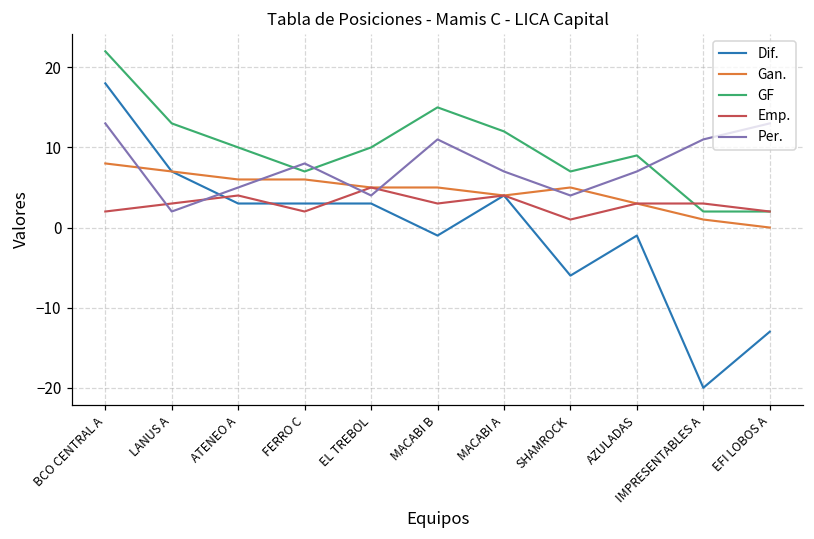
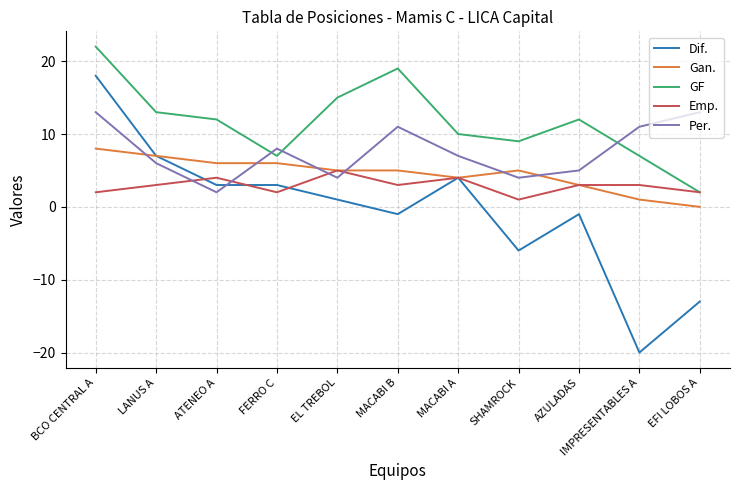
  {
    "Dif.": {
      "BCO CENTRAL A": 18,
      "ATENEO A": 3,
      "FERRO C": 3,
-     "EL TREBOL": 3,
+     "EL TREBOL": 1,
      "MACABI B": -1,
      "SHAMROCK": -6,
      "AZULADAS": -1,
      "IMPRESENTABLES A": -20,
      "EFI LOBOS A": -13
    },
    "GF": {
      "BCO CENTRAL A": 22,
      "LANUS A": 13,
-     "ATENEO A": 10,
+     "ATENEO A": 12,
      "FERRO C": 7,
-     "EL TREBOL": 10,
-     "MACABI B": 15,
-     "MACABI A": 12,
-     "SHAMROCK": 7,
-     "AZULADAS": 9,
-     "IMPRESENTABLES A": 2
+     "EL TREBOL": 15,
+     "MACABI B": 19,
+     "MACABI A": 10,
+     "SHAMROCK": 9,
+     "AZULADAS": 12,
+     "IMPRESENTABLES A": 7
    },
    "Per.": {
      "BCO CENTRAL A": 13,
-     "LANUS A": 2,
-     "ATENEO A": 5,
+     "LANUS A": 6,
+     "ATENEO A": 2,
      "FERRO C": 8,
      "EL TREBOL": 4,
      "MACABI B": 11,
      "MACABI A": 7,
      "SHAMROCK": 4,
-     "AZULADAS": 7,
+     "AZULADAS": 5,
      "IMPRESENTABLES A": 11
    }
  }
